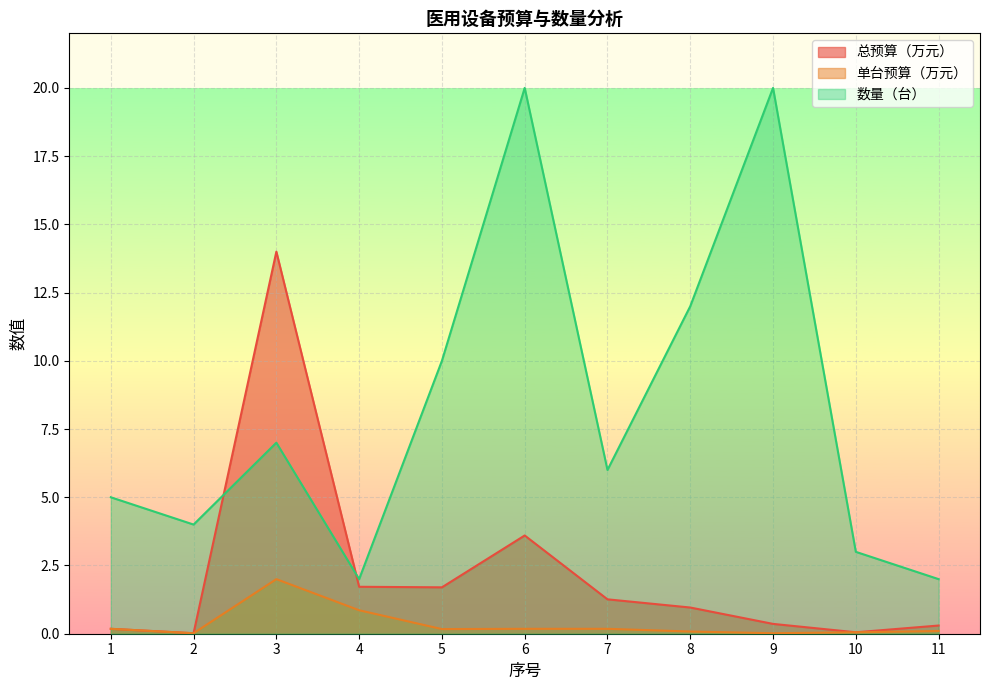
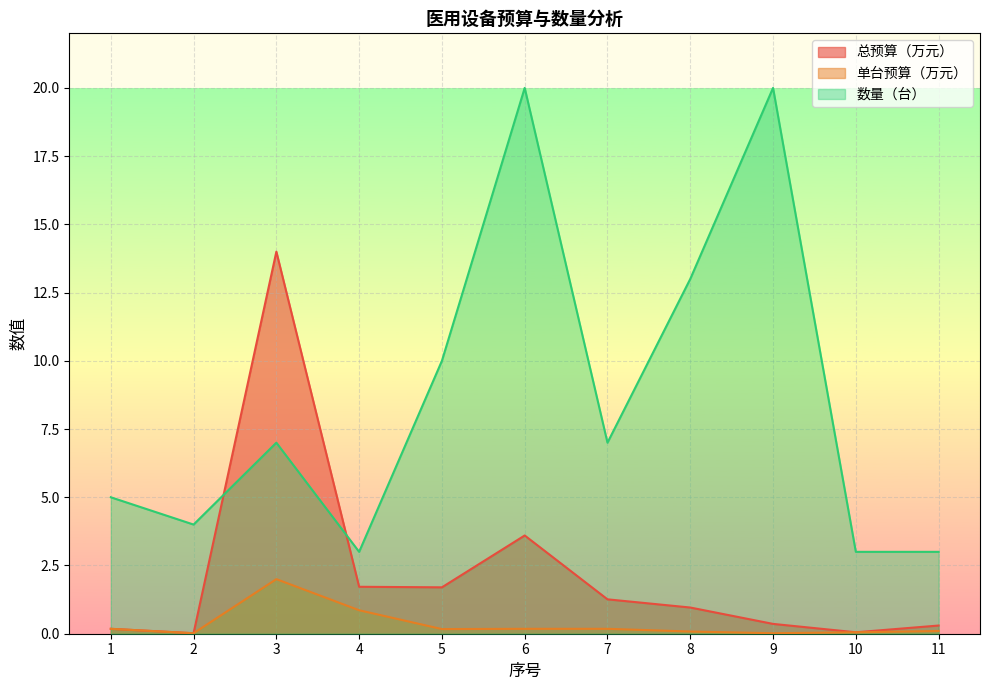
  {
    "数量（台）": {
      "1": 5,
      "2": 4,
      "3": 7,
-     "4": 2,
+     "4": 3,
      "5": 10,
      "6": 20,
-     "7": 6,
-     "8": 12,
+     "7": 7,
+     "8": 13,
      "9": 20,
      "10": 3,
-     "11": 2
+     "11": 3
    }
  }
